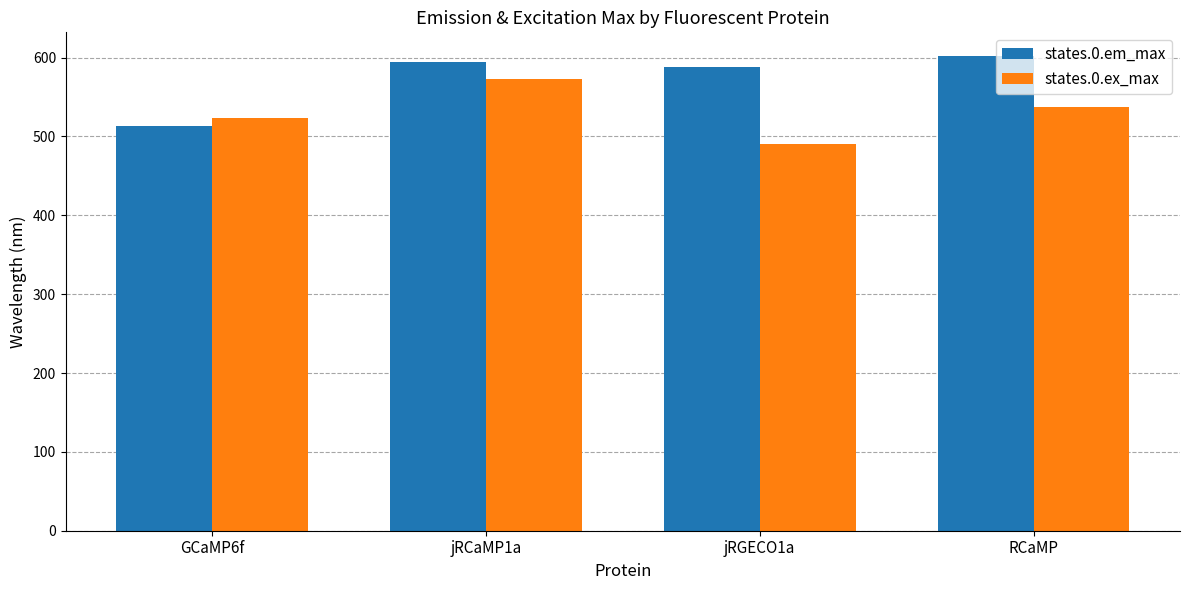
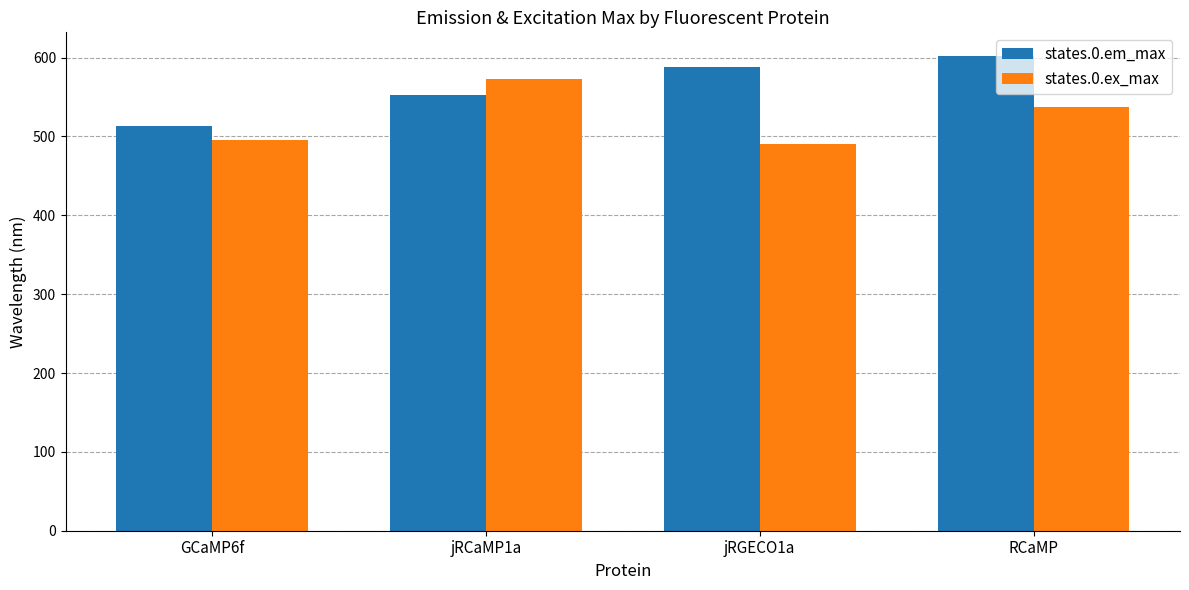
  {
    "states.0.em_max": {
      "GCaMP6f": 510,
-     "jRCaMP1a": 600,
+     "jRCaMP1a": 550,
      "jRGECO1a": 590,
      "RCaMP": 600
    },
    "states.0.ex_max": {
-     "GCaMP6f": 520,
+     "GCaMP6f": 500,
      "jRCaMP1a": 570,
      "jRGECO1a": 490,
      "RCaMP": 540
    }
  }
